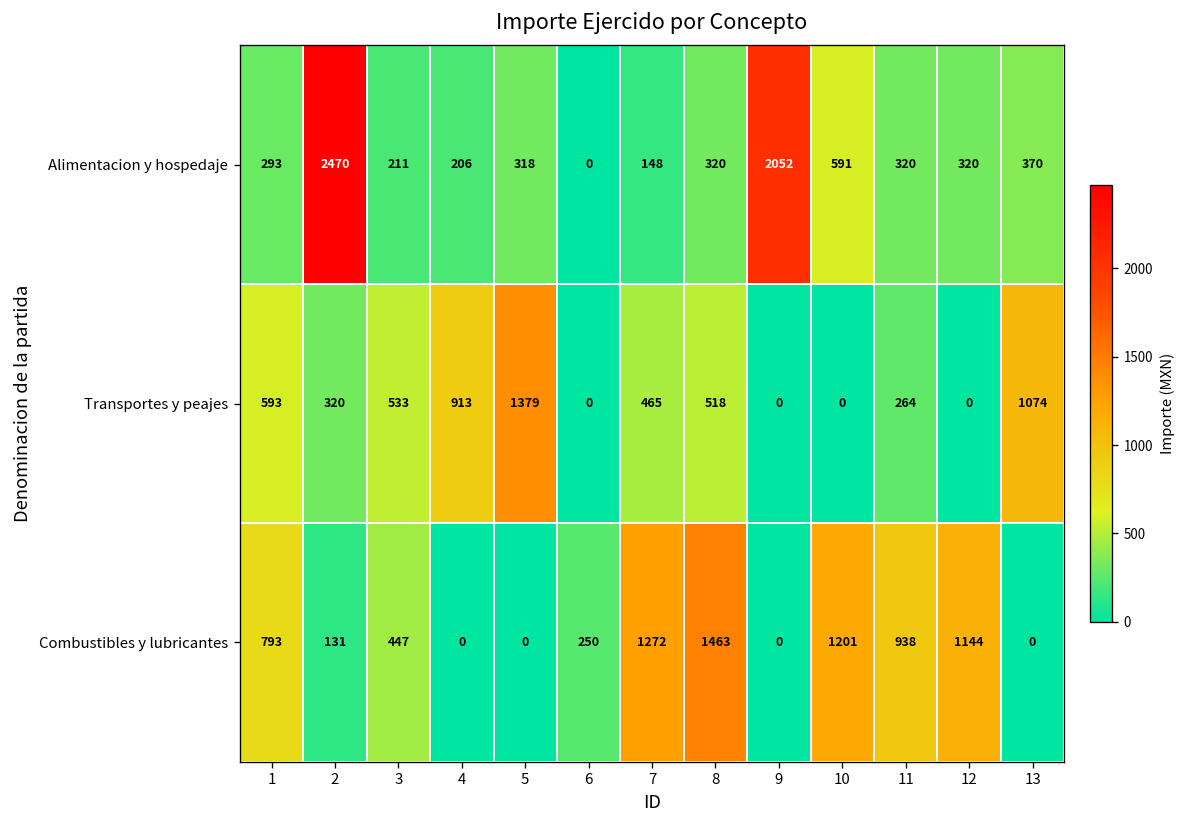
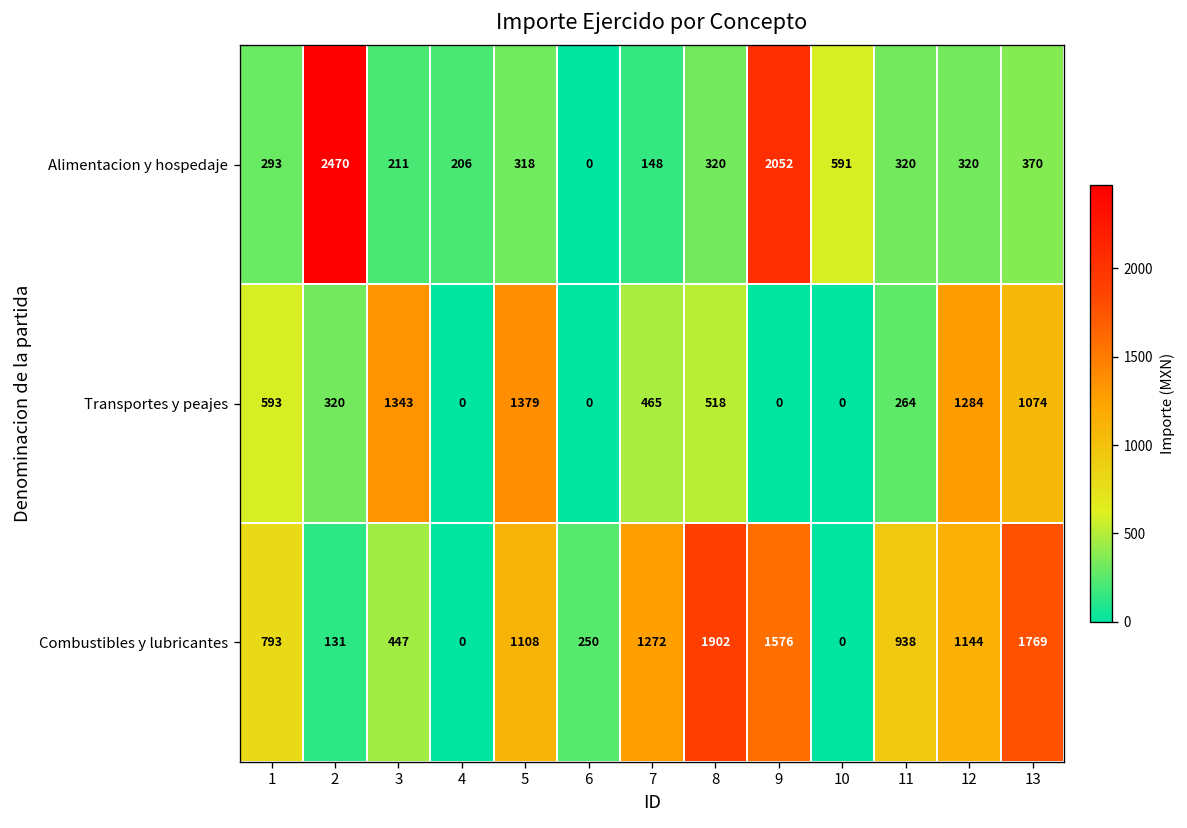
  {
    "Alimentacion y hospedaje": {
      "1": 293,
      "2": 2470,
      "3": 211,
      "4": 206,
      "5": 318,
      "6": 0,
      "7": 148,
      "8": 320,
      "9": 2052,
      "10": 591,
      "11": 320,
      "12": 320,
      "13": 370
    },
    "Transportes y peajes": {
      "1": 593,
      "2": 320,
-     "3": 533,
-     "4": 913,
+     "3": 1343,
+     "4": 0,
      "5": 1379,
      "6": 0,
      "7": 465,
      "8": 518,
      "9": 0,
      "10": 0,
      "11": 264,
-     "12": 0,
+     "12": 1284,
      "13": 1074
    },
    "Combustibles y lubricantes": {
      "1": 793,
      "2": 131,
      "3": 447,
      "4": 0,
-     "5": 0,
+     "5": 1108,
      "6": 250,
      "7": 1272,
-     "8": 1463,
-     "9": 0,
-     "10": 1201,
+     "8": 1902,
+     "9": 1576,
+     "10": 0,
      "11": 938,
      "12": 1144,
-     "13": 0
+     "13": 1769
    }
  }
